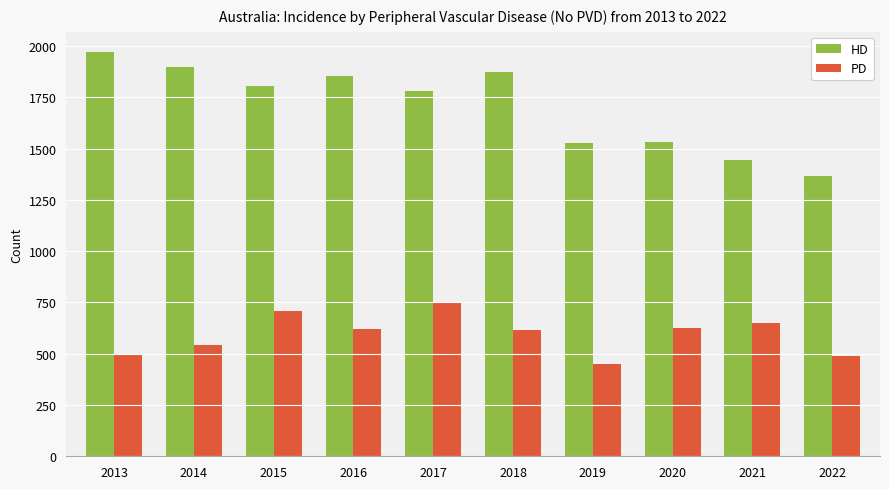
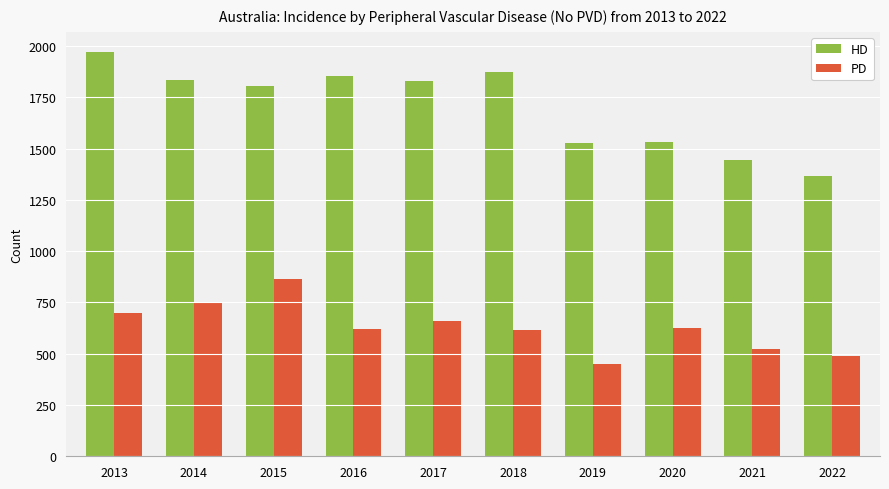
  {
    "HD": {
      "2013": 1970,
-     "2014": 1900,
+     "2014": 1830,
      "2015": 1810,
      "2016": 1850,
-     "2017": 1780,
+     "2017": 1830,
      "2018": 1880,
      "2019": 1530,
      "2020": 1530,
      "2021": 1440,
      "2022": 1370
    },
    "PD": {
-     "2013": 490,
-     "2014": 550,
-     "2015": 710,
+     "2013": 700,
+     "2014": 750,
+     "2015": 860,
      "2016": 620,
-     "2017": 750,
+     "2017": 660,
      "2018": 610,
      "2019": 450,
      "2020": 630,
-     "2021": 650,
+     "2021": 520,
      "2022": 490
    }
  }
